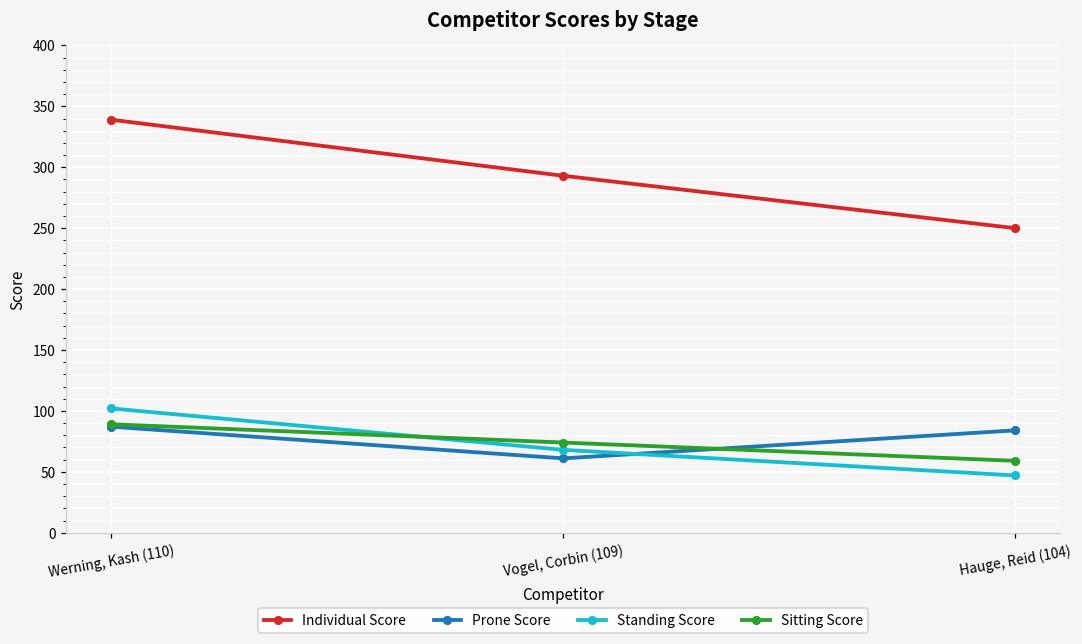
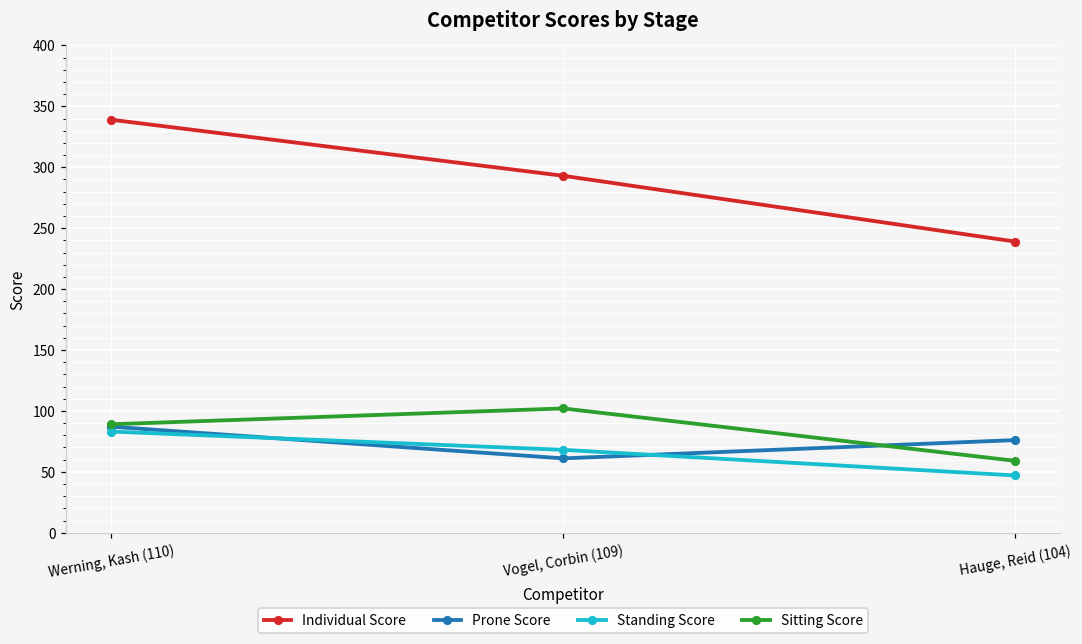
  {
    "Individual Score": {
      "Werning, Kash (110)": 339,
      "Vogel, Corbin (109)": 293,
-     "Hauge, Reid (104)": 250
+     "Hauge, Reid (104)": 239
    },
    "Prone Score": {
      "Vogel, Corbin (109)": 61,
-     "Hauge, Reid (104)": 84
+     "Hauge, Reid (104)": 76
    },
    "Standing Score": {
-     "Werning, Kash (110)": 102,
+     "Werning, Kash (110)": 83,
      "Vogel, Corbin (109)": 68,
      "Hauge, Reid (104)": 47
    },
    "Sitting Score": {
-     "Vogel, Corbin (109)": 74,
+     "Vogel, Corbin (109)": 102,
      "Hauge, Reid (104)": 59
    }
  }
